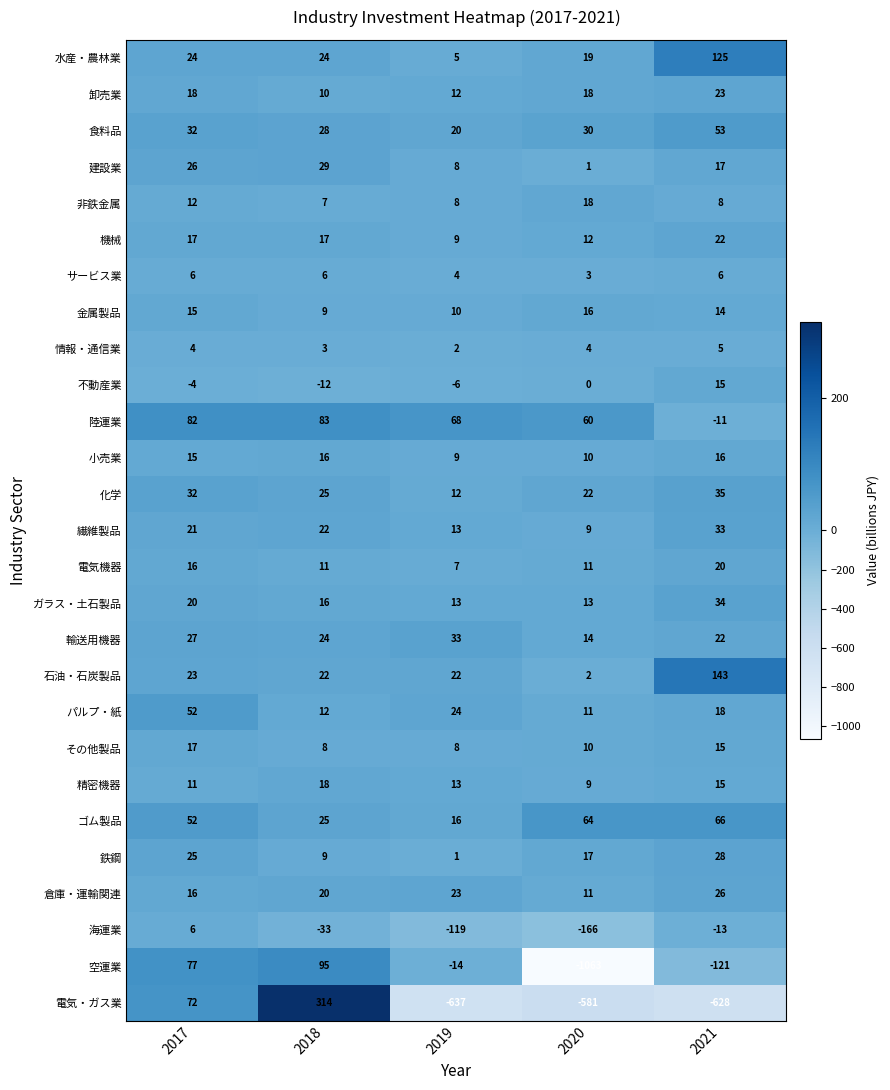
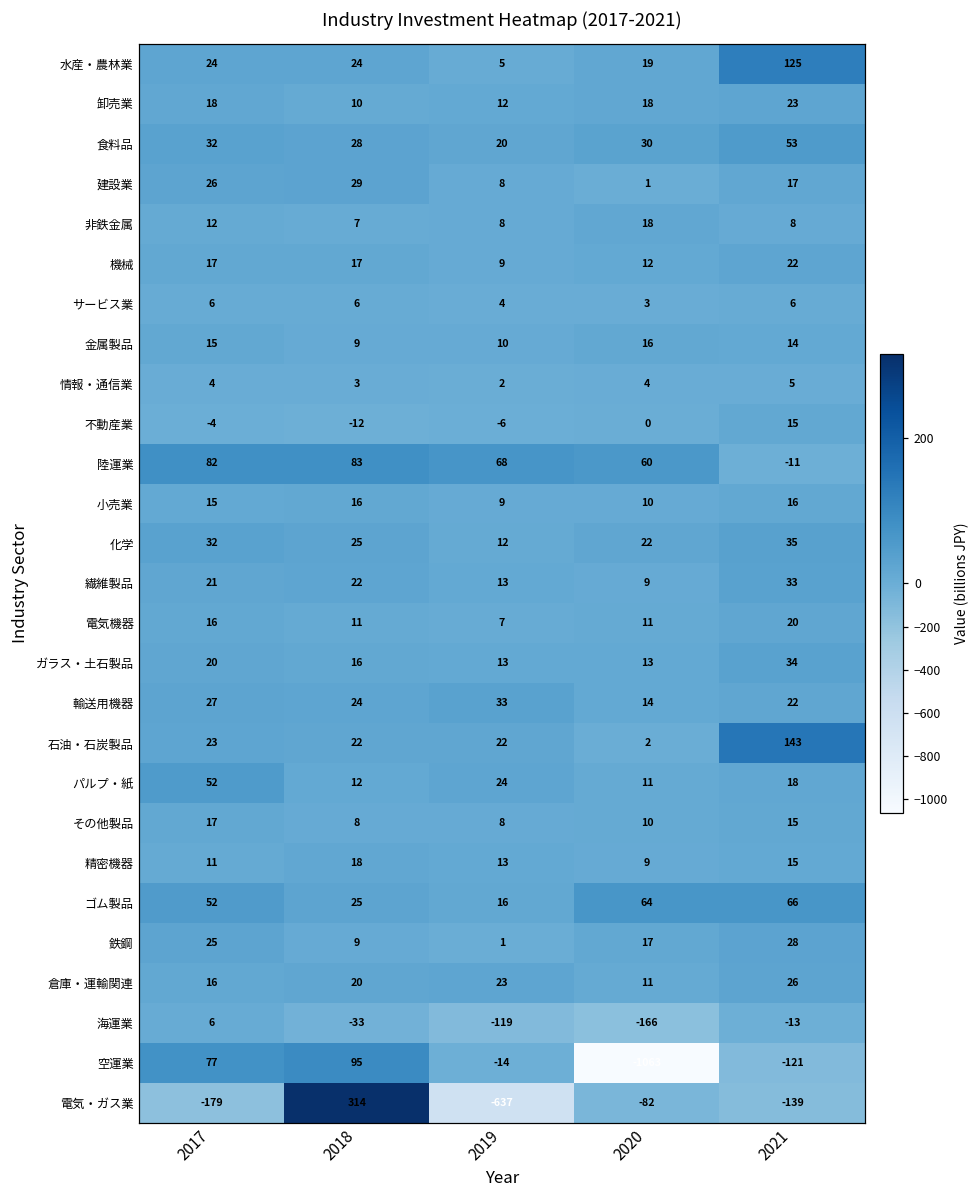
  {
    "水産・農林業": {
      "2017": 24,
      "2018": 24,
      "2019": 5,
      "2020": 19,
      "2021": 125
    },
    "卸売業": {
      "2017": 18,
      "2018": 10,
      "2019": 12,
      "2020": 18,
      "2021": 23
    },
    "食料品": {
      "2017": 32,
      "2018": 28,
      "2019": 20,
      "2020": 30,
      "2021": 53
    },
    "建設業": {
      "2017": 26,
      "2018": 29,
      "2019": 8,
      "2020": 1,
      "2021": 17
    },
    "非鉄金属": {
      "2017": 12,
      "2018": 7,
      "2019": 8,
      "2020": 18,
      "2021": 8
    },
    "機械": {
      "2017": 17,
      "2018": 17,
      "2019": 9,
      "2020": 12,
      "2021": 22
    },
    "サービス業": {
      "2017": 6,
      "2018": 6,
      "2019": 4,
      "2020": 3,
      "2021": 6
    },
    "金属製品": {
      "2017": 15,
      "2018": 9,
      "2019": 10,
      "2020": 16,
      "2021": 14
    },
    "情報・通信業": {
      "2017": 4,
      "2018": 3,
      "2019": 2,
      "2020": 4,
      "2021": 5
    },
    "不動産業": {
      "2017": -4,
      "2018": -12,
      "2019": -6,
      "2020": 0,
      "2021": 15
    },
    "陸運業": {
      "2017": 82,
      "2018": 83,
      "2019": 68,
      "2020": 60,
      "2021": -11
    },
    "小売業": {
      "2017": 15,
      "2018": 16,
      "2019": 9,
      "2020": 10,
      "2021": 16
    },
    "化学": {
      "2017": 32,
      "2018": 25,
      "2019": 12,
      "2020": 22,
      "2021": 35
    },
    "繊維製品": {
      "2017": 21,
      "2018": 22,
      "2019": 13,
      "2020": 9,
      "2021": 33
    },
    "電気機器": {
      "2017": 16,
      "2018": 11,
      "2019": 7,
      "2020": 11,
      "2021": 20
    },
    "ガラス・土石製品": {
      "2017": 20,
      "2018": 16,
      "2019": 13,
      "2020": 13,
      "2021": 34
    },
    "輸送用機器": {
      "2017": 27,
      "2018": 24,
      "2019": 33,
      "2020": 14,
      "2021": 22
    },
    "石油・石炭製品": {
      "2017": 23,
      "2018": 22,
      "2019": 22,
      "2020": 2,
      "2021": 143
    },
    "パルプ・紙": {
      "2017": 52,
      "2018": 12,
      "2019": 24,
      "2020": 11,
      "2021": 18
    },
    "その他製品": {
      "2017": 17,
      "2018": 8,
      "2019": 8,
      "2020": 10,
      "2021": 15
    },
    "精密機器": {
      "2017": 11,
      "2018": 18,
      "2019": 13,
      "2020": 9,
      "2021": 15
    },
    "ゴム製品": {
      "2017": 52,
      "2018": 25,
      "2019": 16,
      "2020": 64,
      "2021": 66
    },
    "鉄鋼": {
      "2017": 25,
      "2018": 9,
      "2019": 1,
      "2020": 17,
      "2021": 28
    },
    "倉庫・運輸関連": {
      "2017": 16,
      "2018": 20,
      "2019": 23,
      "2020": 11,
      "2021": 26
    },
    "海運業": {
      "2017": 6,
      "2018": -33,
      "2019": -119,
      "2020": -166,
      "2021": -13
    },
    "空運業": {
      "2017": 77,
      "2018": 95,
      "2019": -14,
      "2021": -121
    },
    "電気・ガス業": {
-     "2017": 72,
+     "2017": -179,
      "2018": 314,
      "2019": -637,
-     "2020": -581,
-     "2021": -628
+     "2020": -82,
+     "2021": -139
    }
  }
